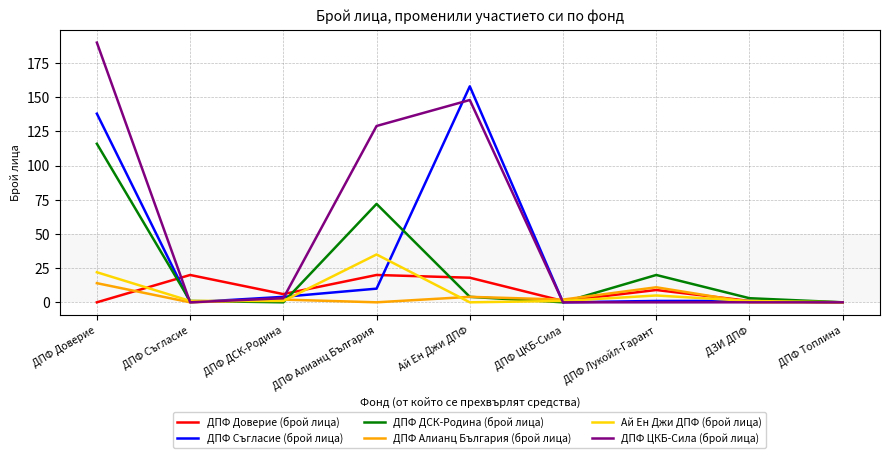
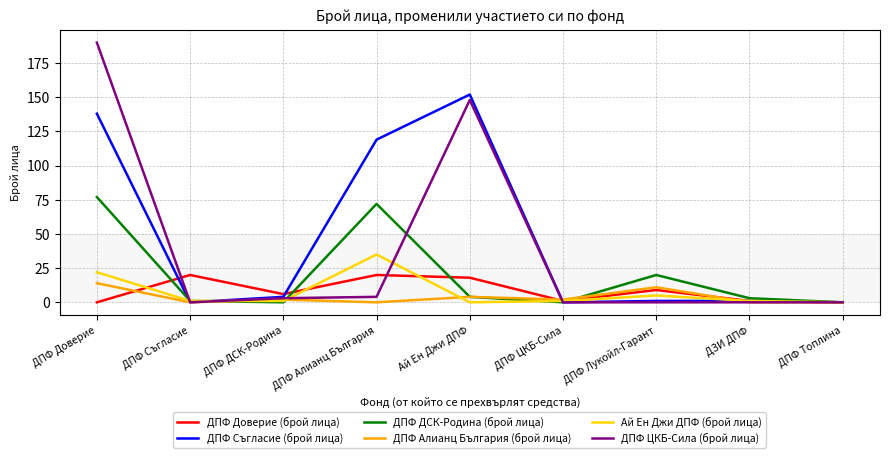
  {
    "ДПФ Доверие (брой лица)": {
      "ДПФ Доверие": 0,
      "ДПФ Съгласие": 20,
      "ДПФ ДСК-Родина": 6,
      "ДПФ Алианц България": 20,
      "Ай Ен Джи ДПФ": 18,
      "ДПФ Лукойл-Гарант": 9
    },
    "ДПФ Съгласие (брой лица)": {
      "ДПФ Доверие": 138,
-     "ДПФ Алианц България": 10,
-     "Ай Ен Джи ДПФ": 158
+     "ДПФ Алианц България": 119,
+     "Ай Ен Джи ДПФ": 152
    },
    "ДПФ ДСК-Родина (брой лица)": {
-     "ДПФ Доверие": 116,
+     "ДПФ Доверие": 77,
      "ДПФ Алианц България": 72,
      "ДПФ Лукойл-Гарант": 20,
      "ДЗИ ДПФ": 3
    },
    "ДПФ ЦКБ-Сила (брой лица)": {
      "ДПФ Доверие": 190,
-     "ДПФ Алианц България": 129,
+     "ДПФ Алианц България": 4,
      "Ай Ен Джи ДПФ": 148
    }
  }
